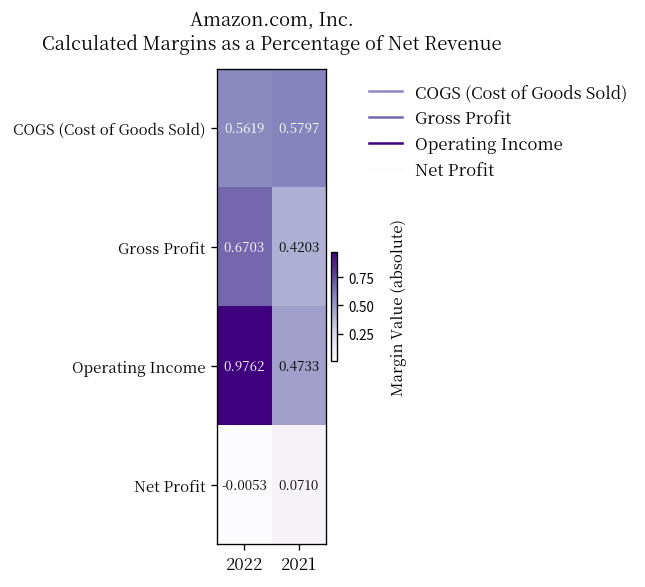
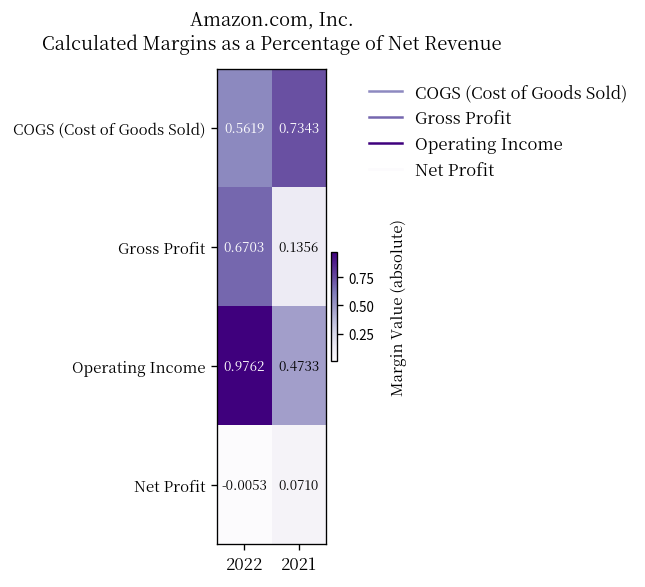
  {
    "COGS (Cost of Goods Sold)": {
      "2022": 0.5619,
-     "2021": 0.5797
+     "2021": 0.7343
    },
    "Gross Profit": {
      "2022": 0.6703,
-     "2021": 0.4203
+     "2021": 0.1356
    },
    "Operating Income": {
      "2022": 0.9762,
      "2021": 0.4733
    },
    "Net Profit": {
      "2022": -0.0053,
      "2021": 0.0710
    }
  }
